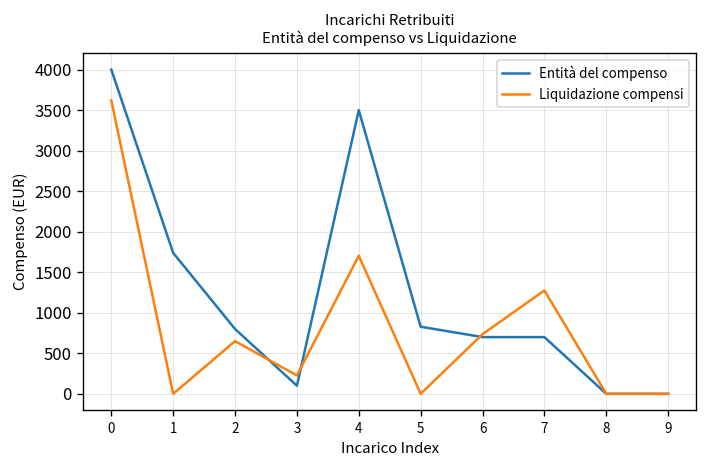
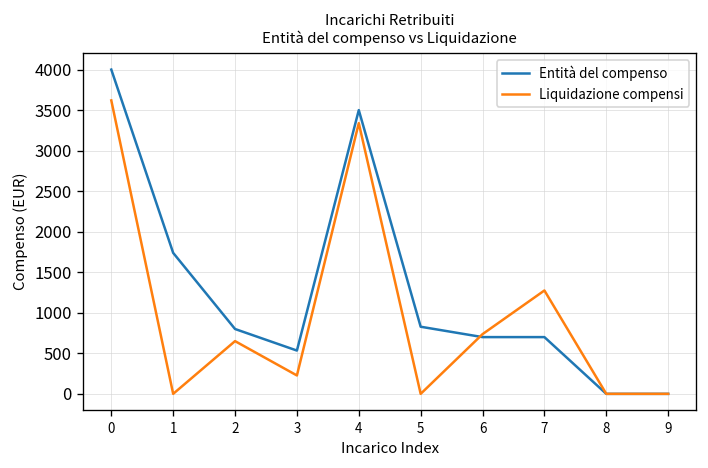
  {
    "Entità del compenso": {
      "0": 4000,
      "1": 1700,
      "2": 800,
-     "3": 100,
+     "3": 500,
      "4": 3500,
      "5": 800,
      "7": 700
    },
    "Liquidazione compensi": {
      "0": 3600,
      "1": 0,
      "2": 700,
      "3": 200,
-     "4": 1700,
+     "4": 3300,
      "5": 0,
      "7": 1300
    }
  }
